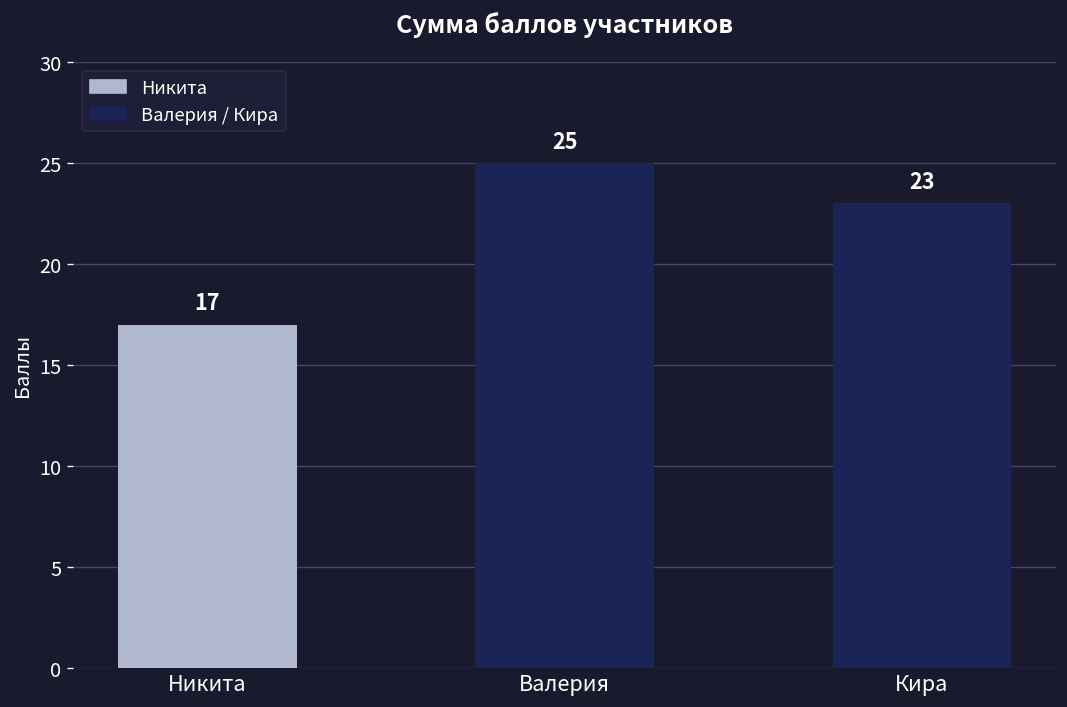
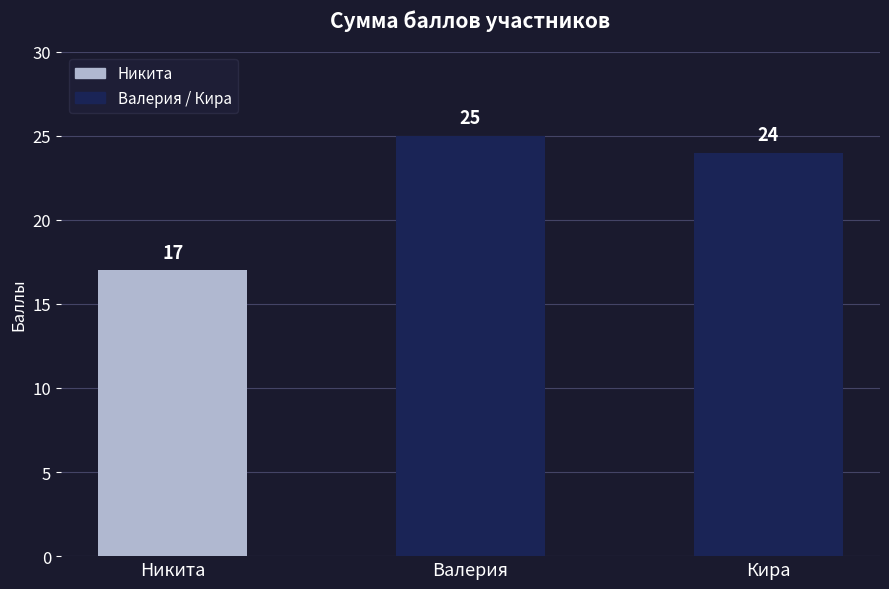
  {
    "Никита": 17,
    "Валерия": 25,
-   "Кира": 23
+   "Кира": 24
  }
